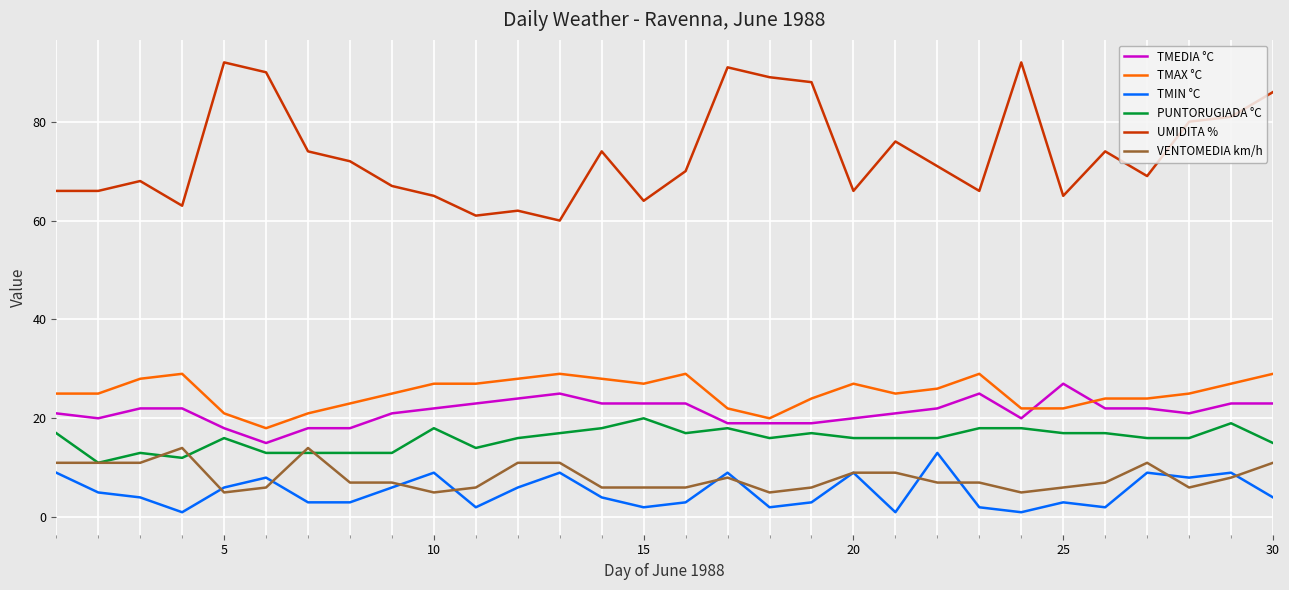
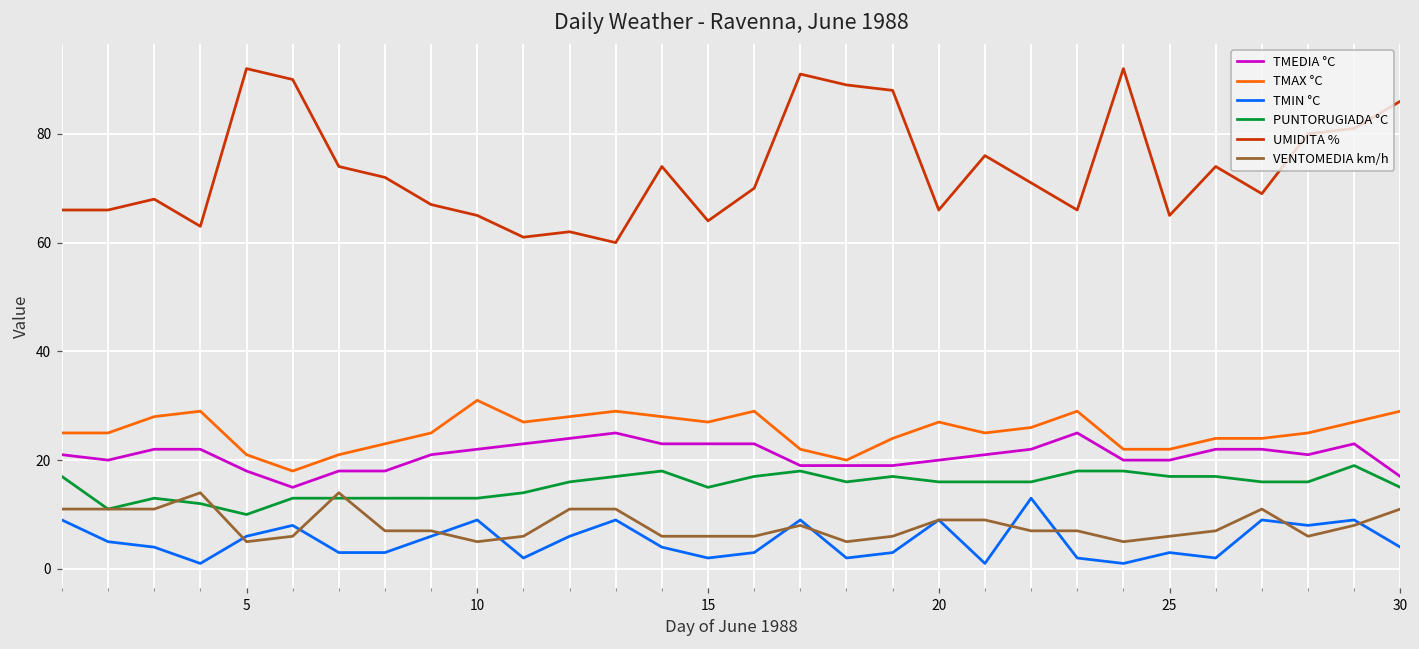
  {
    "TMEDIA °C": {
      "5": 18,
      "10": 22,
      "15": 23,
      "20": 20,
-     "25": 27,
-     "30": 23
+     "25": 20,
+     "30": 17
    },
    "TMAX °C": {
      "5": 21,
-     "10": 27,
+     "10": 31,
      "15": 27,
      "20": 27,
      "25": 22,
      "30": 29
    },
    "TMIN °C": {
      "5": 6,
      "10": 9,
      "15": 2,
      "25": 3,
      "30": 4
    },
    "PUNTORUGIADA °C": {
-     "5": 16,
-     "10": 18,
-     "15": 20,
+     "5": 10,
+     "10": 13,
+     "15": 15,
      "20": 16,
      "25": 17,
      "30": 15
    },
    "UMIDITA %": {
      "5": 92,
      "10": 65,
      "15": 64,
      "20": 66,
      "25": 65,
      "30": 86
    },
    "VENTOMEDIA km/h": {
      "5": 5,
      "10": 5,
      "15": 6,
      "25": 6,
      "30": 11
    }
  }
